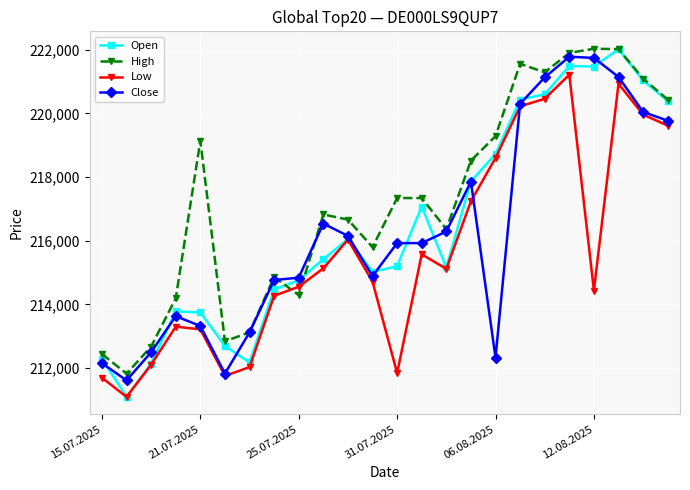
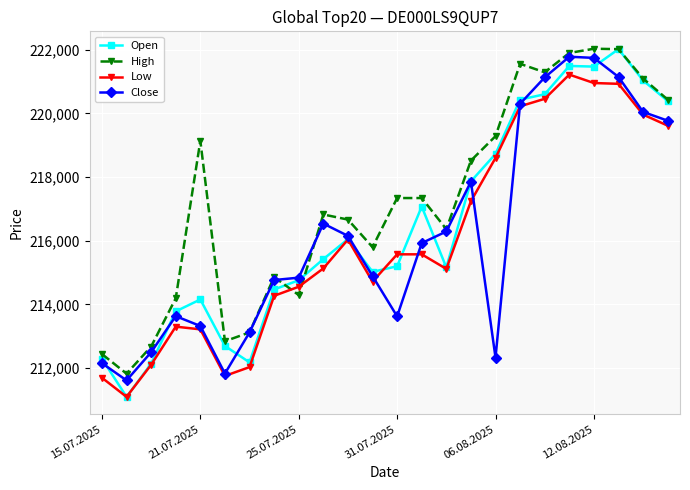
  {
    "Open": {
      "15.07.2025": "212,300",
-     "21.07.2025": "213,700",
+     "21.07.2025": "214,200",
      "31.07.2025": "215,200",
      "06.08.2025": "218,700",
      "12.08.2025": "221,500"
    },
    "High": {
      "15.07.2025": "212,400",
      "21.07.2025": "219,100",
      "25.07.2025": "214,300",
      "31.07.2025": "217,300",
      "06.08.2025": "219,300",
      "12.08.2025": "222,000"
    },
    "Low": {
      "15.07.2025": "211,700",
      "21.07.2025": "213,200",
      "25.07.2025": "214,600",
-     "31.07.2025": "211,800",
+     "31.07.2025": "215,600",
      "06.08.2025": "218,600",
-     "12.08.2025": "214,400"
+     "12.08.2025": "221,000"
    },
    "Close": {
      "15.07.2025": "212,200",
      "21.07.2025": "213,300",
-     "31.07.2025": "215,900",
+     "31.07.2025": "213,600",
      "06.08.2025": "212,300",
      "12.08.2025": "221,700"
    }
  }
